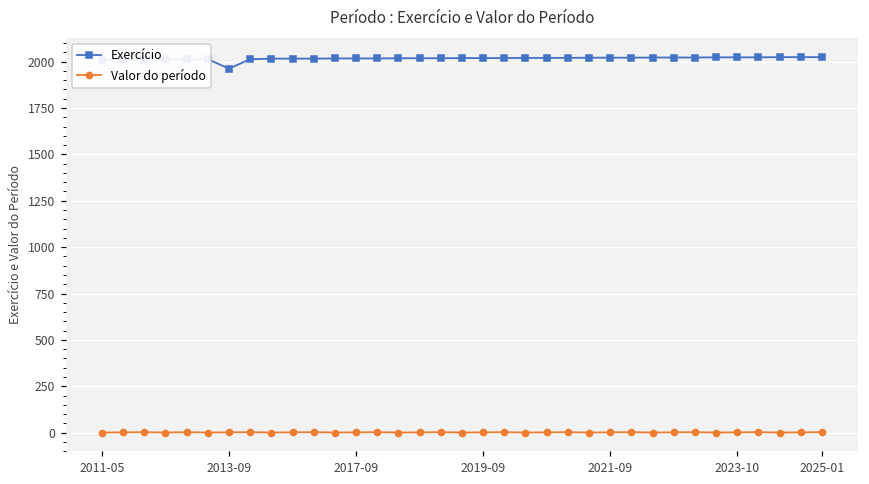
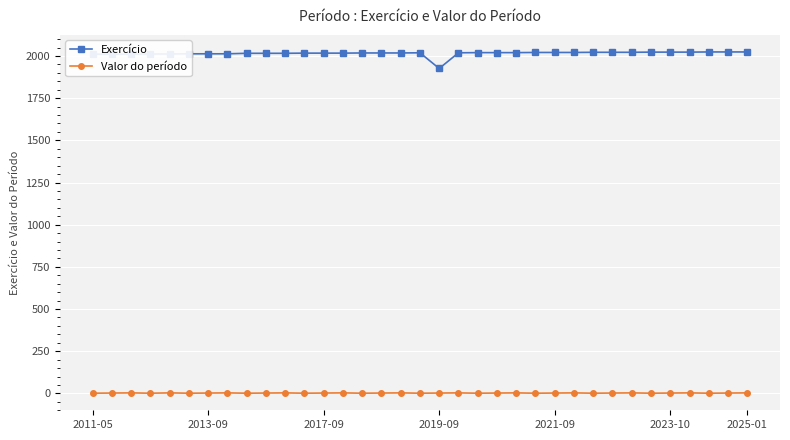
  {
    "Exercício": {
-     "2013-09": 1960,
+     "2013-09": 2010,
      "2017-09": 2020,
-     "2019-09": 2020,
+     "2019-09": 1930,
      "2021-09": 2020,
      "2023-10": 2020,
      "2025-01": 2020
    },
    "Valor do período": {
      "2011-05": 0,
      "2013-09": 0,
      "2017-09": 0,
      "2019-09": 0,
      "2021-09": 0,
      "2023-10": 0,
      "2025-01": 0
    }
  }
